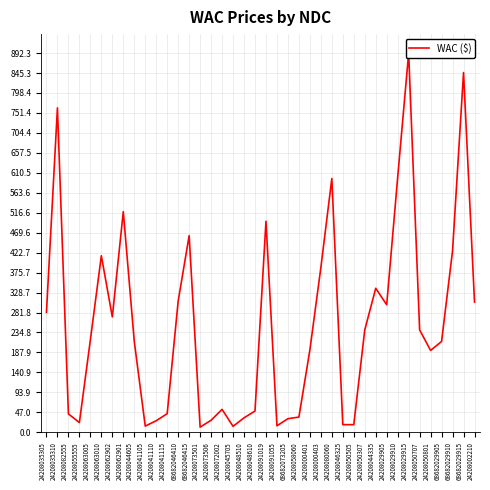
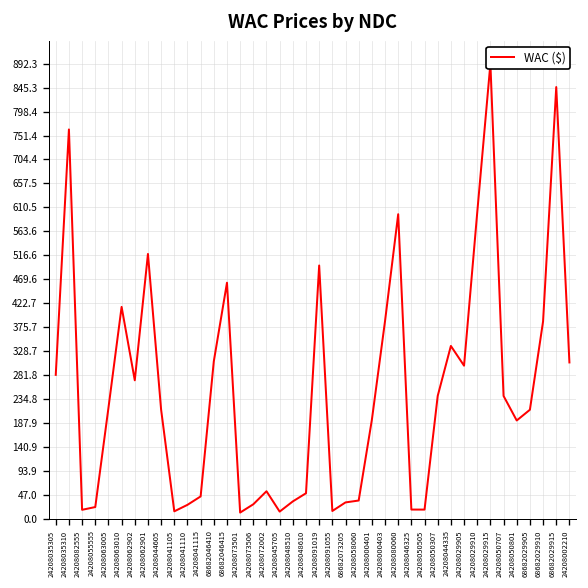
  {
    "24208035305": 280,
    "24208035310": 760,
-   "24208082555": 40,
+   "24208082555": 20,
    "24208055555": 20,
    "24208063005": 220,
    "24208063010": 420,
    "24208062902": 270,
    "24208062901": 520,
    "24208044605": 210,
    "24208041105": 10,
    "24208041110": 30,
    "24208041115": 40,
    "68682046410": 310,
    "68682046415": 460,
    "24208073501": 10,
    "24208073506": 30,
    "24208072002": 50,
    "24208045705": 10,
    "24208048510": 30,
    "24208048610": 50,
    "24208091019": 500,
    "24208091055": 20,
    "68682073205": 30,
    "24208058060": 40,
    "24208000401": 190,
    "24208000403": 390,
    "24208080060": 600,
    "24208046325": 20,
    "24208050505": 20,
    "24208050307": 240,
    "24208044335": 340,
    "24208029905": 300,
    "24208029910": 600,
    "24208050707": 240,
    "24208050801": 190,
    "68682029905": 210,
-   "68682029910": 430,
+   "68682029910": 390,
    "68682029915": 850,
    "24208002210": 310
  }
